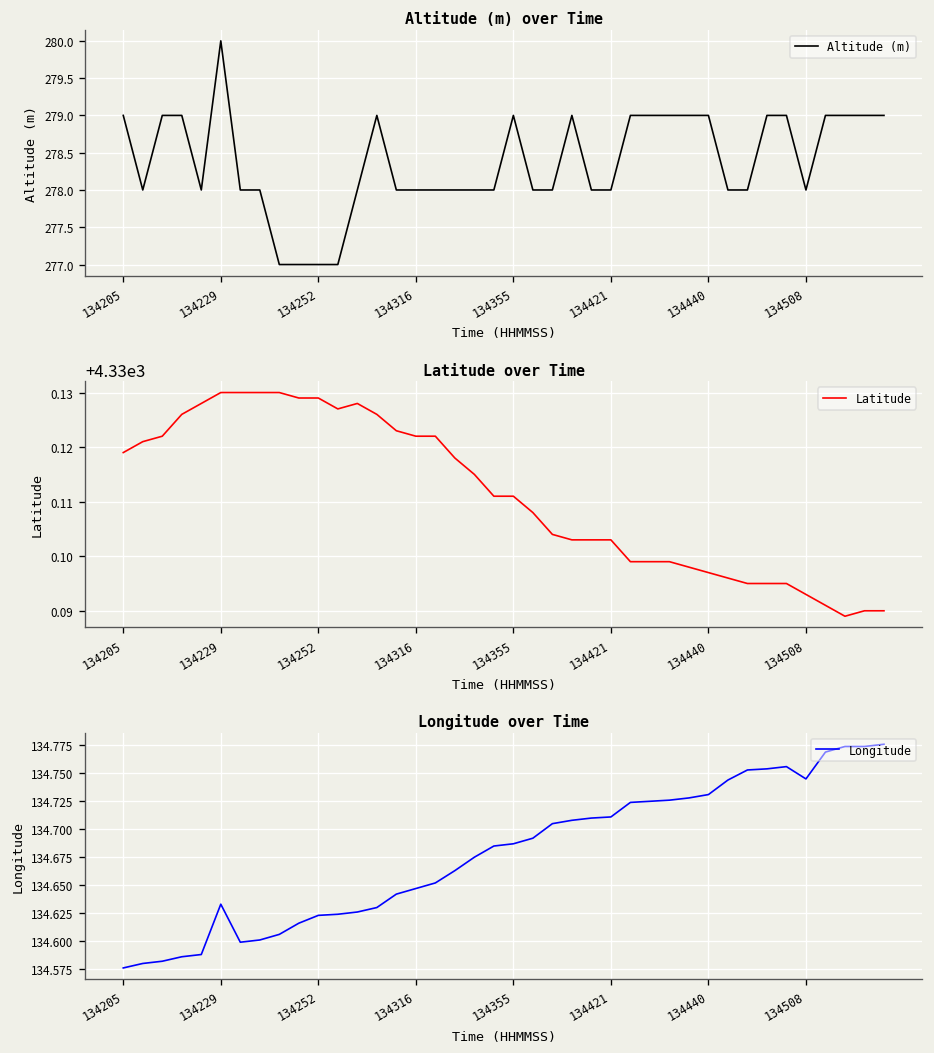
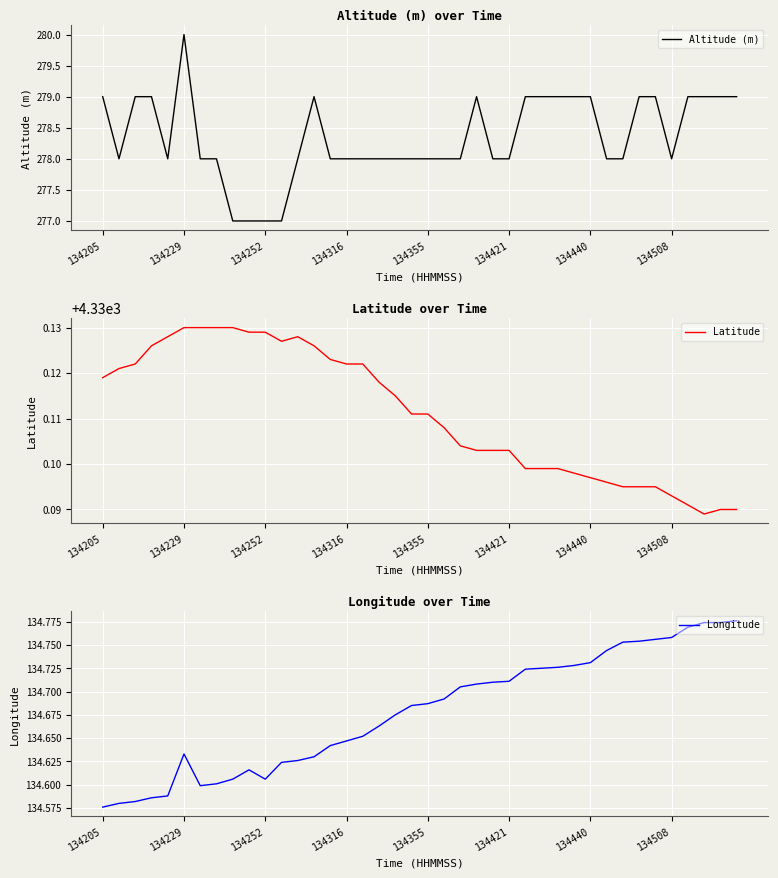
  {
    "Altitude (m) over Time": {
      "134205": 279,
      "134229": 280,
      "134252": 277,
      "134316": 278,
-     "134355": 279,
+     "134355": 278,
      "134421": 278,
      "134440": 279,
      "134508": 278
    },
    "Latitude over Time": {
      "134205": 4330.119,
      "134229": 4330.130,
      "134252": 4330.129,
      "134316": 4330.122,
      "134355": 4330.111,
      "134421": 4330.103,
      "134440": 4330.097,
      "134508": 4330.093
    },
    "Longitude over Time": {
      "134205": 134.58,
      "134229": 134.63,
-     "134252": 134.62,
+     "134252": 134.61,
      "134316": 134.65,
      "134355": 134.69,
      "134421": 134.71,
      "134440": 134.73,
-     "134508": 134.75
+     "134508": 134.76
    }
  }
